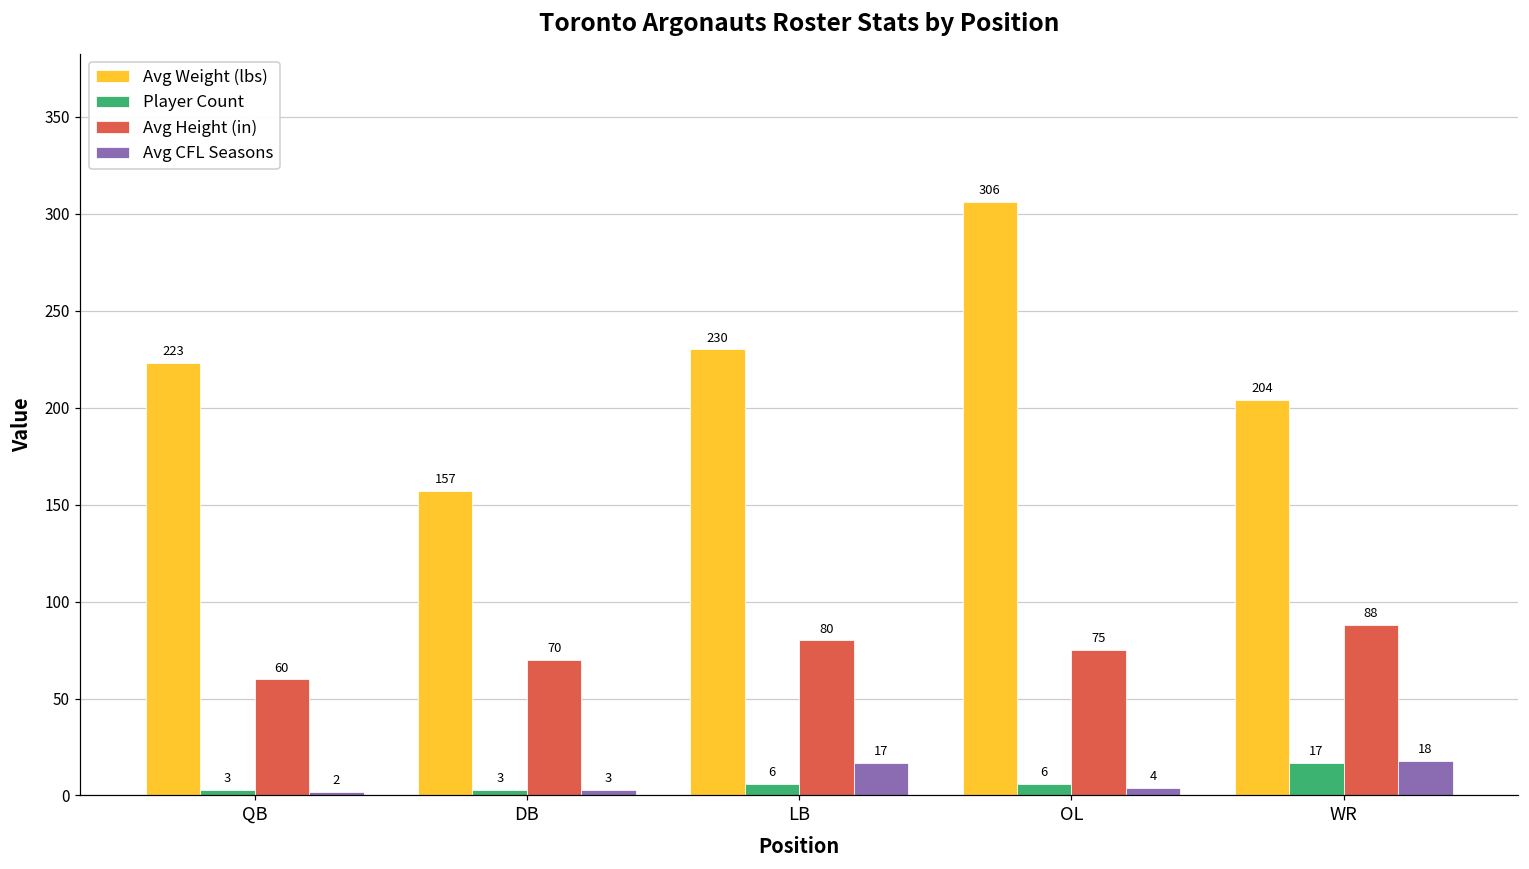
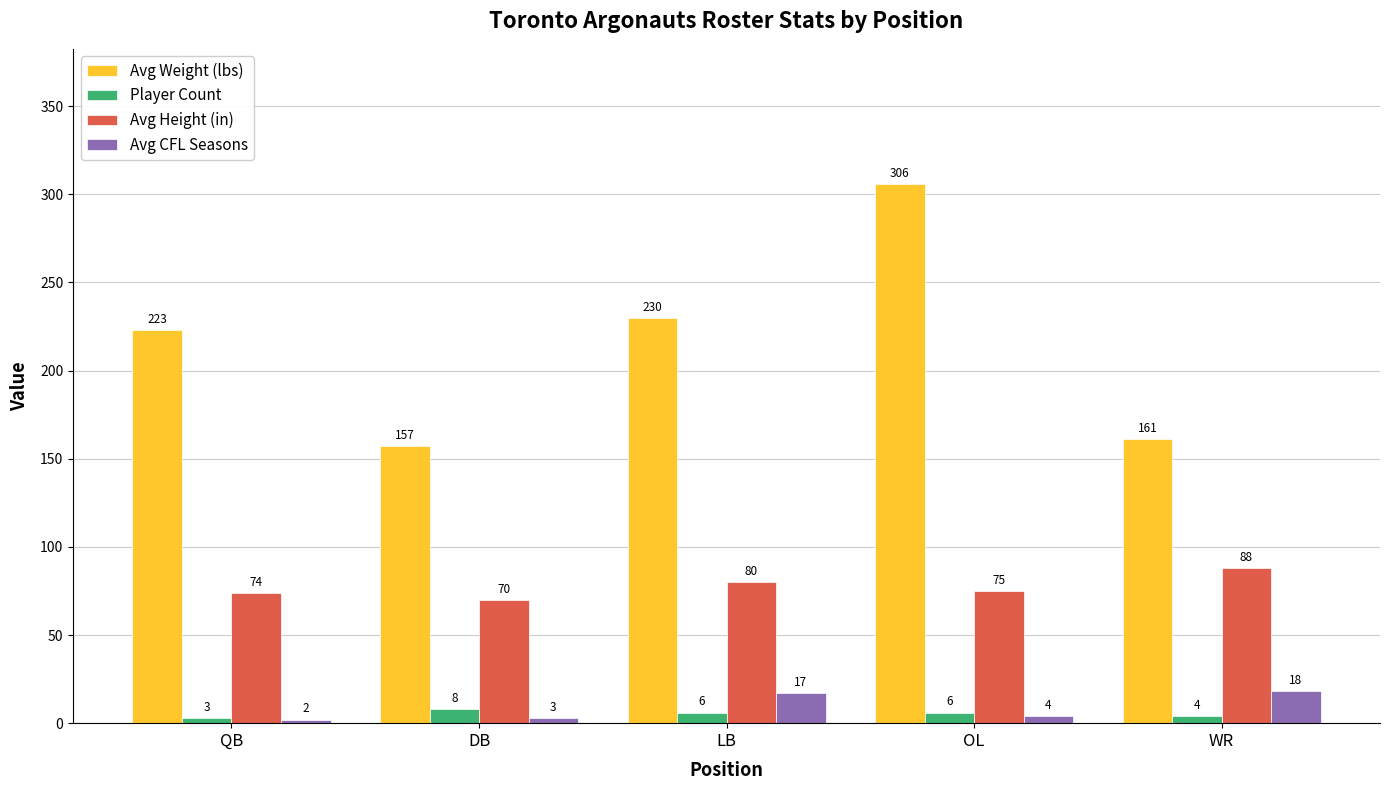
  {
    "Avg Weight (lbs)": {
      "QB": 223,
      "DB": 157,
      "LB": 230,
      "OL": 306,
-     "WR": 204
+     "WR": 161
    },
    "Player Count": {
      "QB": 3,
-     "DB": 3,
+     "DB": 8,
      "LB": 6,
      "OL": 6,
-     "WR": 17
+     "WR": 4
    },
    "Avg Height (in)": {
-     "QB": 60,
+     "QB": 74,
      "DB": 70,
      "LB": 80,
      "OL": 75,
      "WR": 88
    },
    "Avg CFL Seasons": {
      "QB": 2,
      "DB": 3,
      "LB": 17,
      "OL": 4,
      "WR": 18
    }
  }
